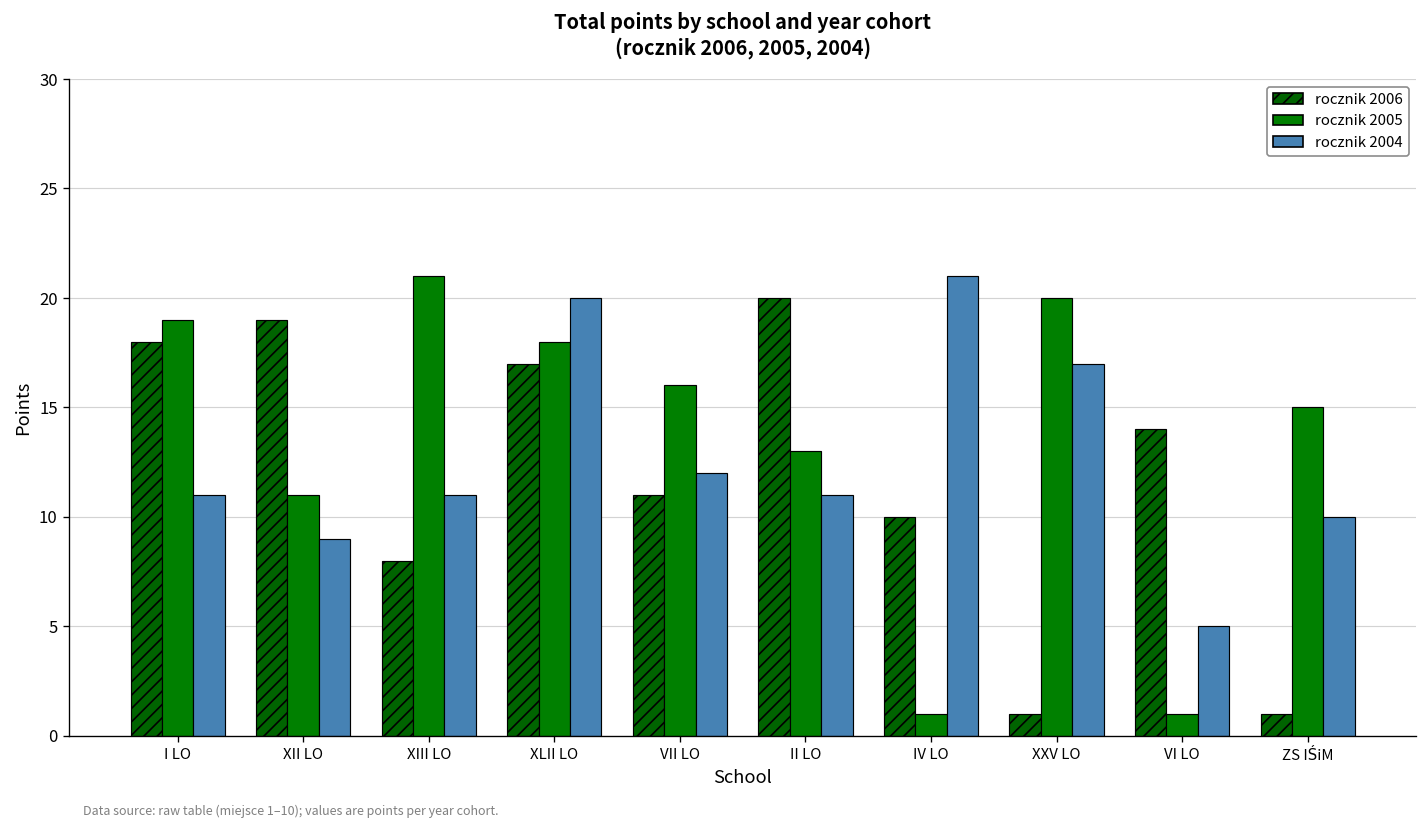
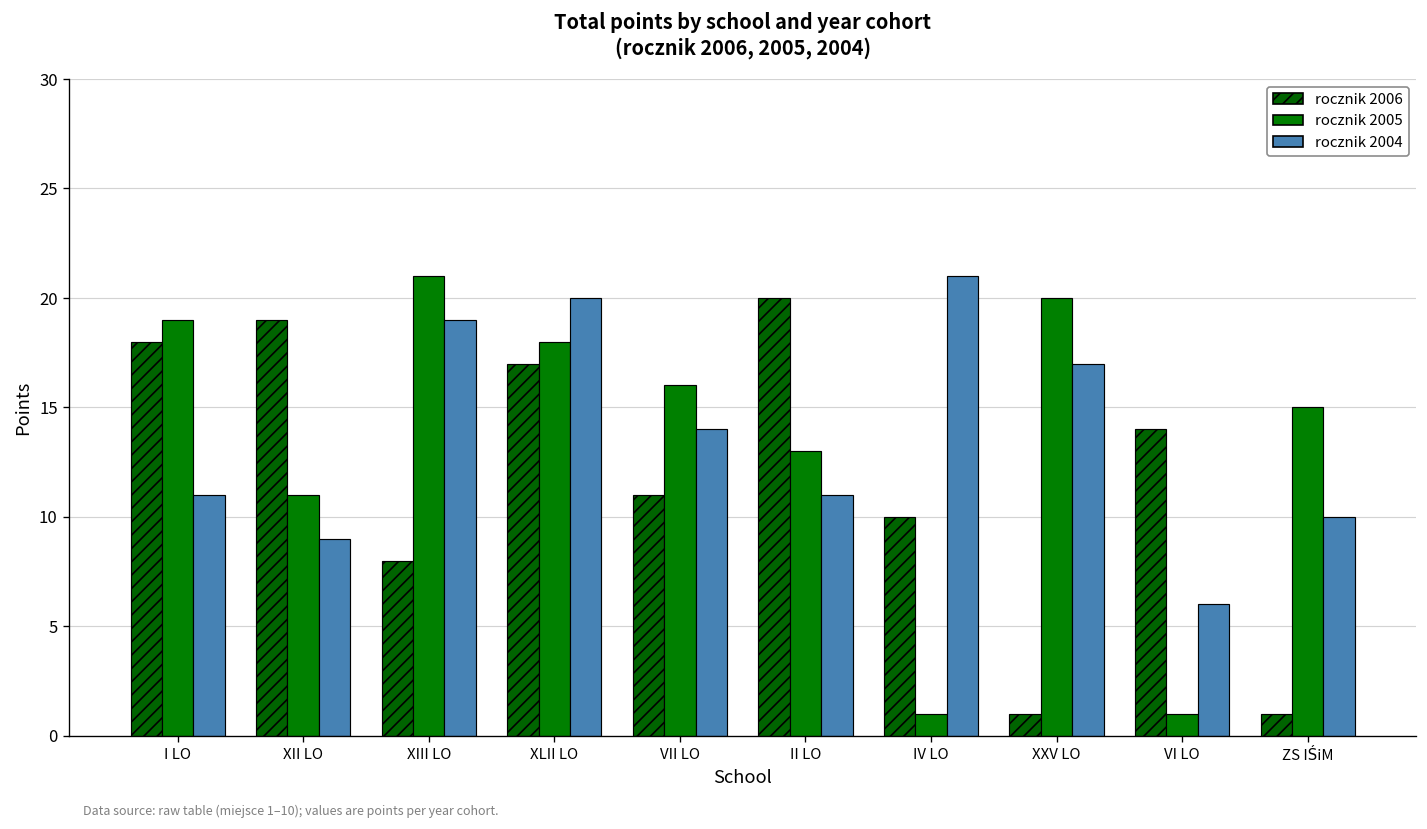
  {
    "rocznik 2004": {
      "I LO": 11,
      "XII LO": 9,
-     "XIII LO": 11,
+     "XIII LO": 19,
      "XLII LO": 20,
-     "VII LO": 12,
+     "VII LO": 14,
      "II LO": 11,
      "IV LO": 21,
      "XXV LO": 17,
-     "VI LO": 5,
+     "VI LO": 6,
      "ZS IŚiM": 10
    }
  }
